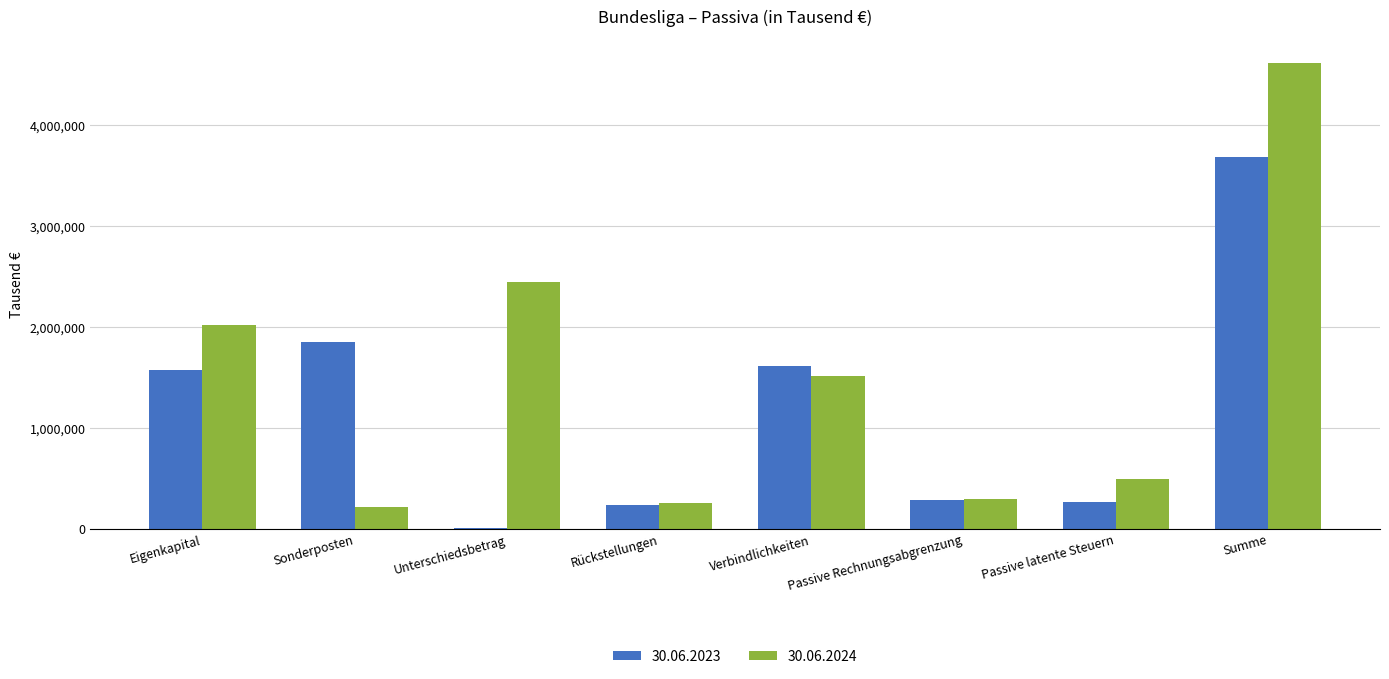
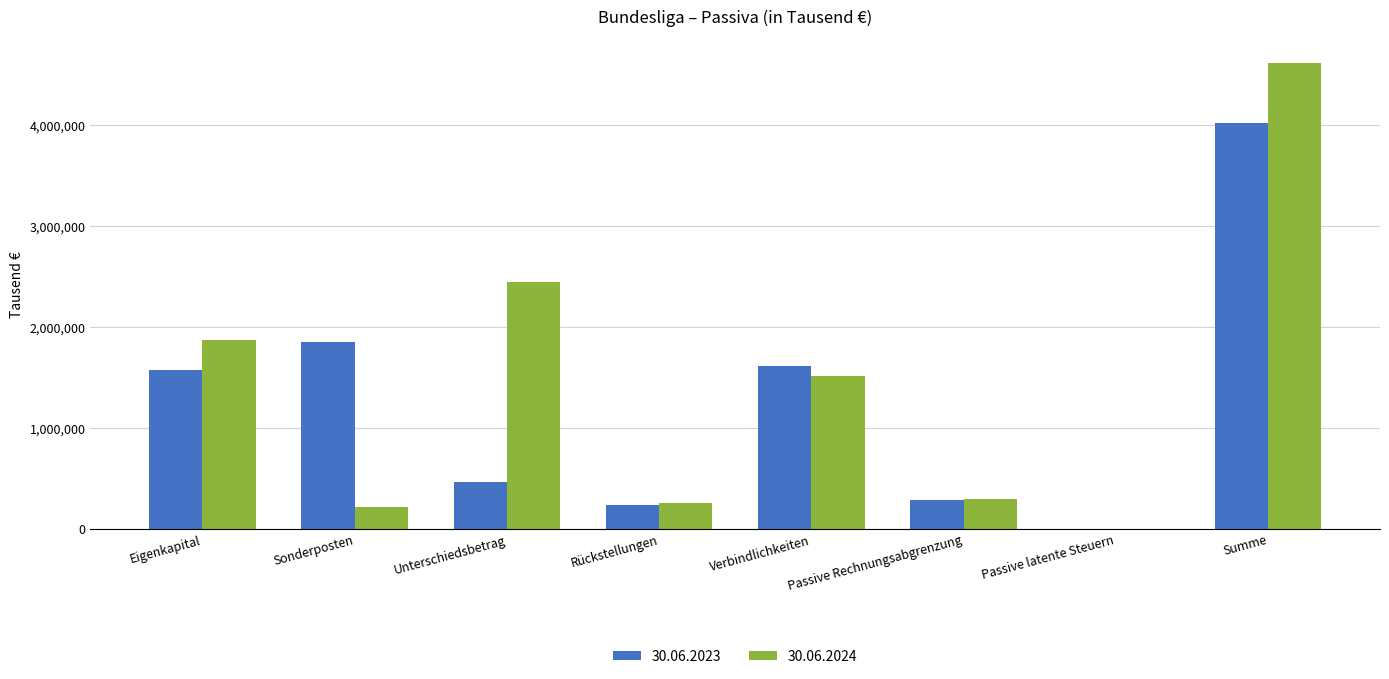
  {
    "30.06.2023": {
      "Eigenkapital": "1,580,000",
      "Sonderposten": "1,860,000",
-     "Unterschiedsbetrag": "20,000",
+     "Unterschiedsbetrag": "470,000",
      "Rückstellungen": "240,000",
      "Verbindlichkeiten": "1,610,000",
      "Passive Rechnungsabgrenzung": "290,000",
-     "Passive latente Steuern": "270,000",
-     "Summe": "3,690,000"
+     "Passive latente Steuern": "0",
+     "Summe": "4,020,000"
    },
    "30.06.2024": {
-     "Eigenkapital": "2,020,000",
+     "Eigenkapital": "1,880,000",
      "Sonderposten": "220,000",
      "Unterschiedsbetrag": "2,440,000",
      "Rückstellungen": "260,000",
      "Verbindlichkeiten": "1,520,000",
      "Passive Rechnungsabgrenzung": "300,000",
-     "Passive latente Steuern": "490,000",
+     "Passive latente Steuern": "0",
      "Summe": "4,620,000"
    }
  }
